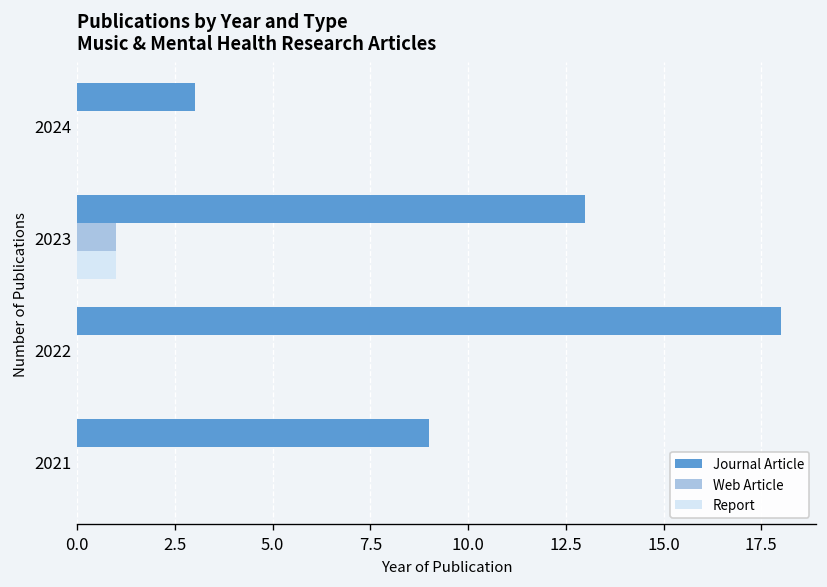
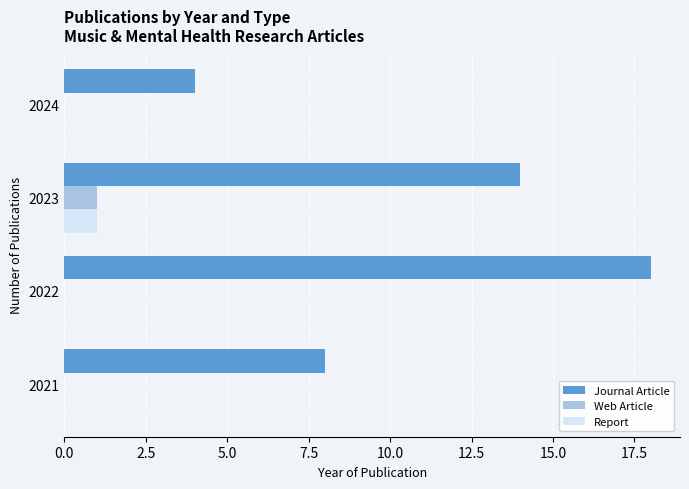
  {
    "Journal Article": {
-     "2024": 3,
-     "2023": 13,
+     "2024": 4,
+     "2023": 14,
      "2022": 18,
-     "2021": 9
+     "2021": 8
    },
    "Web Article": {
      "2024": 0,
      "2023": 1,
      "2022": 0,
      "2021": 0
    },
    "Report": {
      "2024": 0,
      "2023": 1,
      "2022": 0,
      "2021": 0
    }
  }
